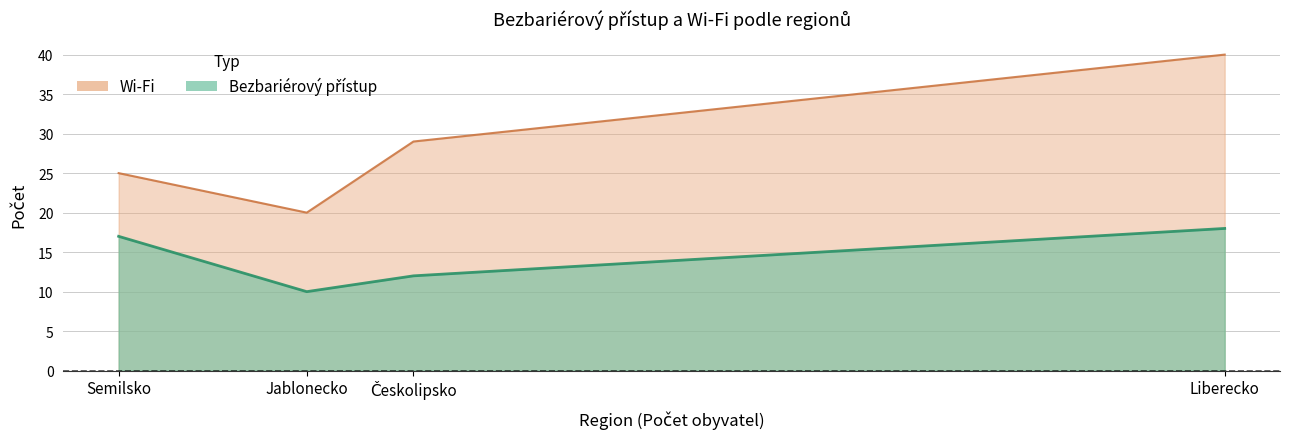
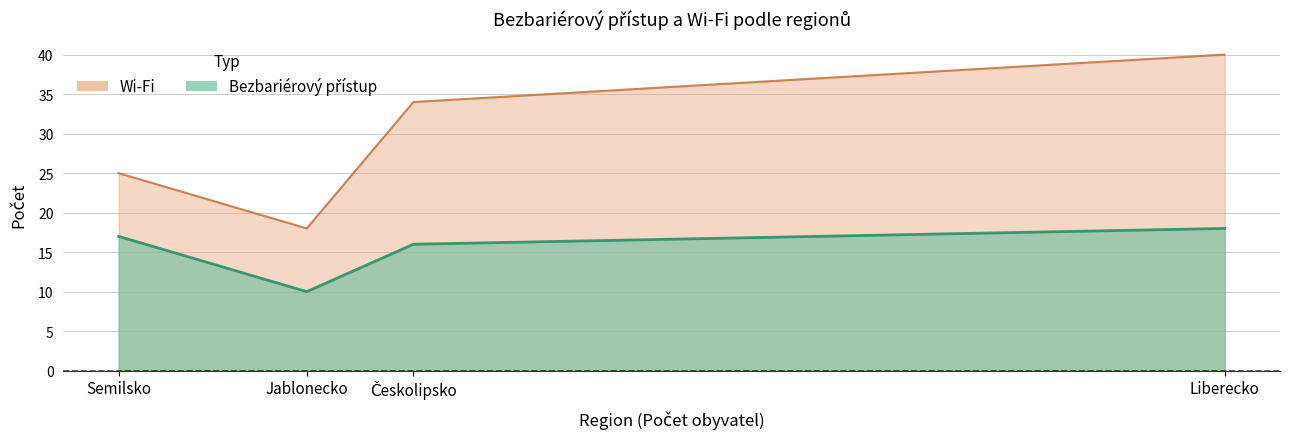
  {
    "Wi-Fi": {
      "Semilsko": 25,
-     "Jablonecko": 20,
-     "Českolipsko": 29,
+     "Jablonecko": 18,
+     "Českolipsko": 34,
      "Liberecko": 40
    },
    "Bezbariérový přístup": {
      "Semilsko": 17,
      "Jablonecko": 10,
-     "Českolipsko": 12,
+     "Českolipsko": 16,
      "Liberecko": 18
    }
  }
